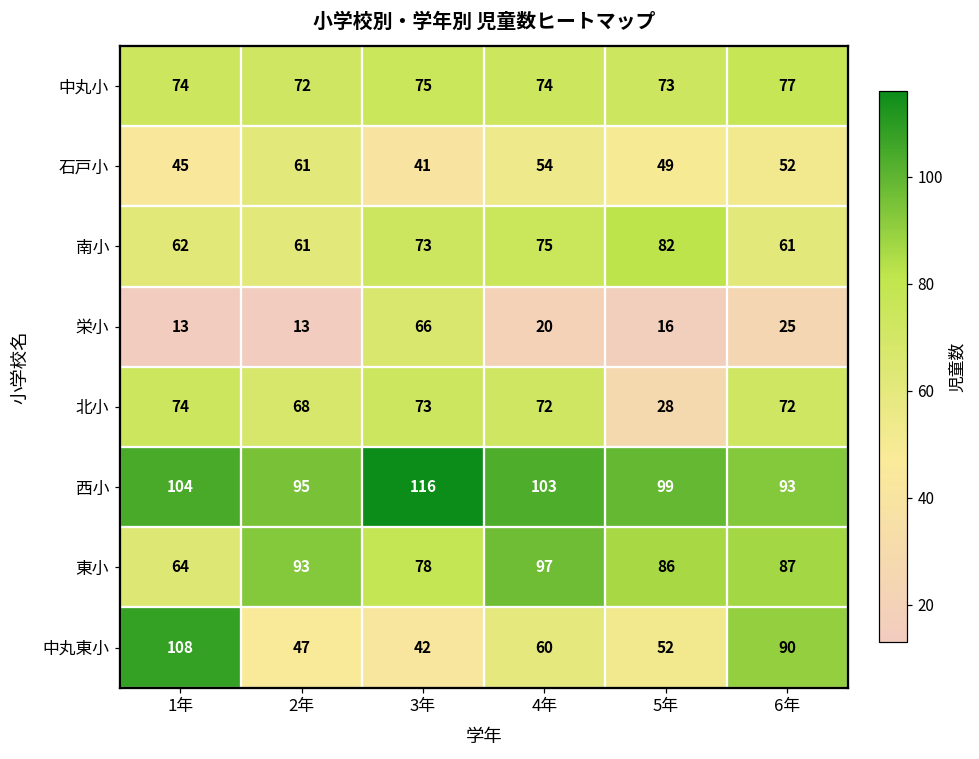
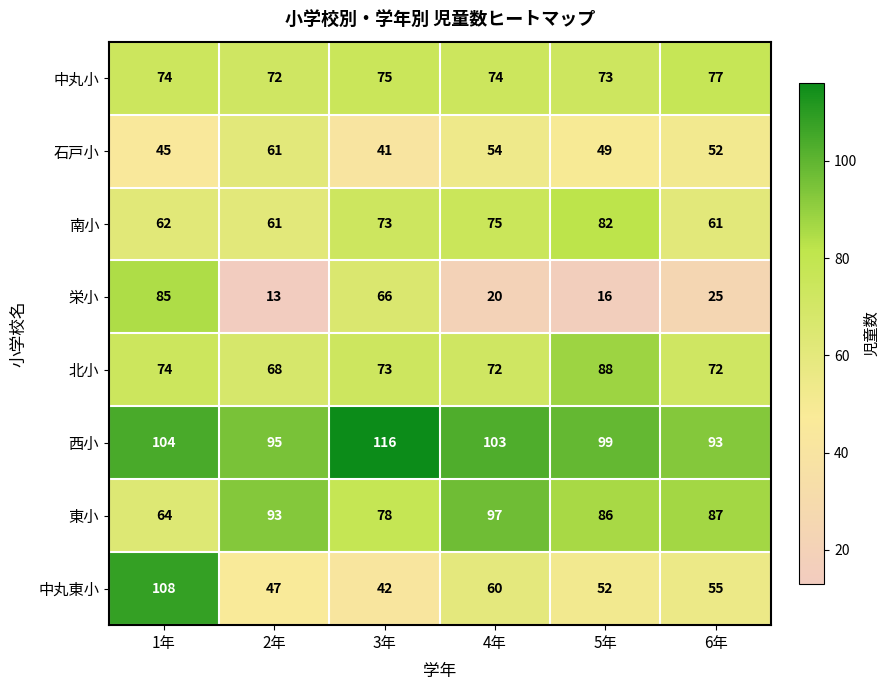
  {
    "中丸小": {
      "1年": 74,
      "2年": 72,
      "3年": 75,
      "4年": 74,
      "5年": 73,
      "6年": 77
    },
    "石戸小": {
      "1年": 45,
      "2年": 61,
      "3年": 41,
      "4年": 54,
      "5年": 49,
      "6年": 52
    },
    "南小": {
      "1年": 62,
      "2年": 61,
      "3年": 73,
      "4年": 75,
      "5年": 82,
      "6年": 61
    },
    "栄小": {
-     "1年": 13,
+     "1年": 85,
      "2年": 13,
      "3年": 66,
      "4年": 20,
      "5年": 16,
      "6年": 25
    },
    "北小": {
      "1年": 74,
      "2年": 68,
      "3年": 73,
      "4年": 72,
-     "5年": 28,
+     "5年": 88,
      "6年": 72
    },
    "西小": {
      "1年": 104,
      "2年": 95,
      "3年": 116,
      "4年": 103,
      "5年": 99,
      "6年": 93
    },
    "東小": {
      "1年": 64,
      "2年": 93,
      "3年": 78,
      "4年": 97,
      "5年": 86,
      "6年": 87
    },
    "中丸東小": {
      "1年": 108,
      "2年": 47,
      "3年": 42,
      "4年": 60,
      "5年": 52,
-     "6年": 90
+     "6年": 55
    }
  }
